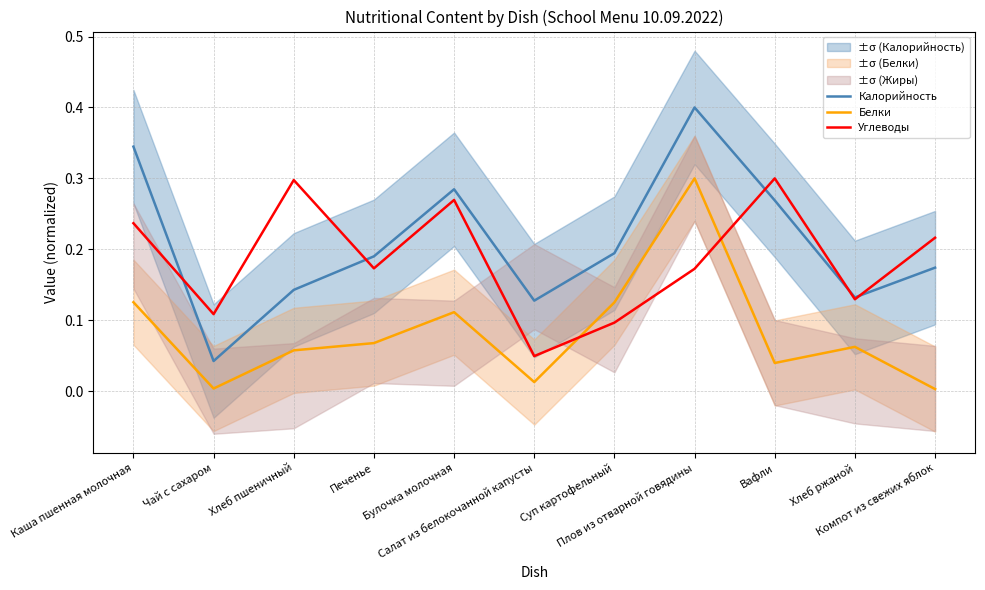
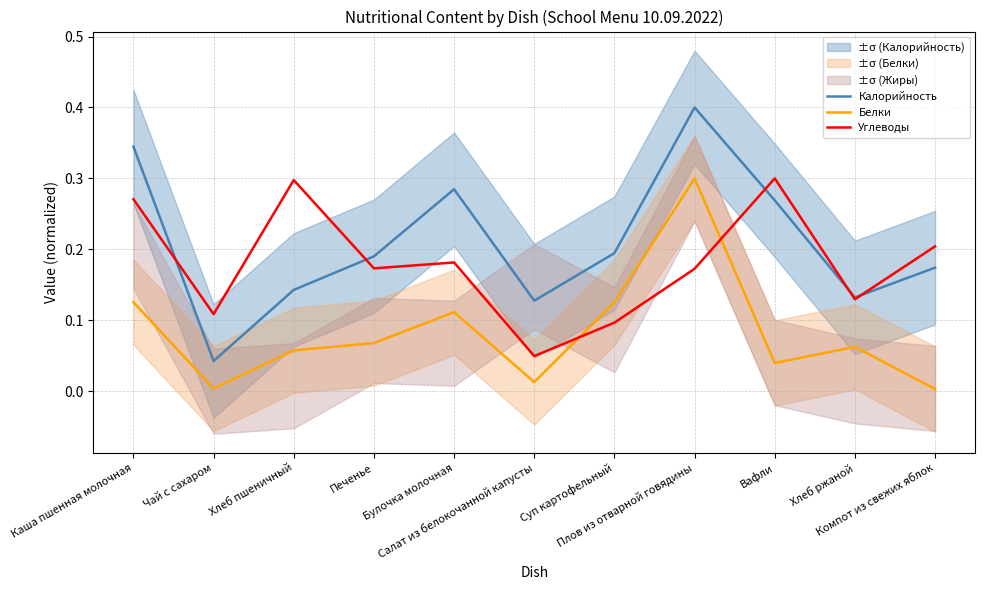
  {
    "Белки": {
      "Каша пшенная молочная": 0.13,
      "Чай с сахаром": 0.00,
      "Хлеб пшеничный": 0.06,
      "Печенье": 0.07,
      "Булочка молочная": 0.11,
      "Салат из белокочанной капусты": 0.01,
      "Суп картофельный": 0.13,
      "Плов из отварной говядины": 0.30,
      "Вафли": 0.04,
      "Хлеб ржаной": 0.06,
      "Компот из свежих яблок": 0.00
    },
    "Углеводы": {
-     "Каша пшенная молочная": 0.24,
+     "Каша пшенная молочная": 0.27,
      "Чай с сахаром": 0.11,
      "Хлеб пшеничный": 0.30,
      "Печенье": 0.17,
-     "Булочка молочная": 0.27,
+     "Булочка молочная": 0.18,
      "Салат из белокочанной капусты": 0.05,
      "Суп картофельный": 0.10,
      "Плов из отварной говядины": 0.17,
      "Вафли": 0.30,
-     "Компот из свежих яблок": 0.22
+     "Компот из свежих яблок": 0.20
    }
  }
